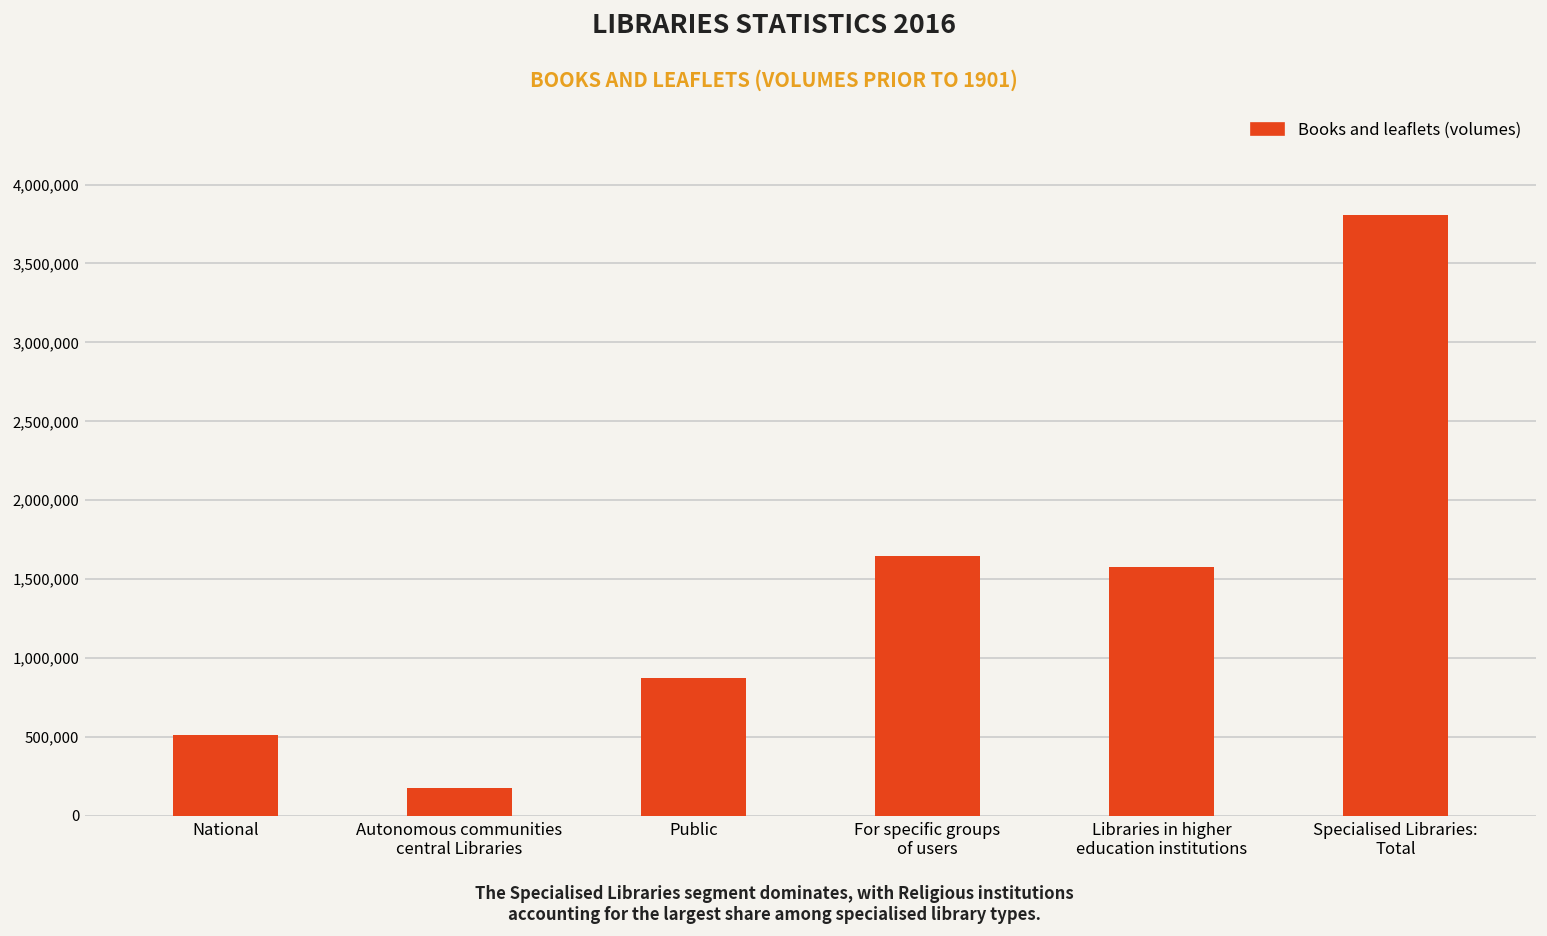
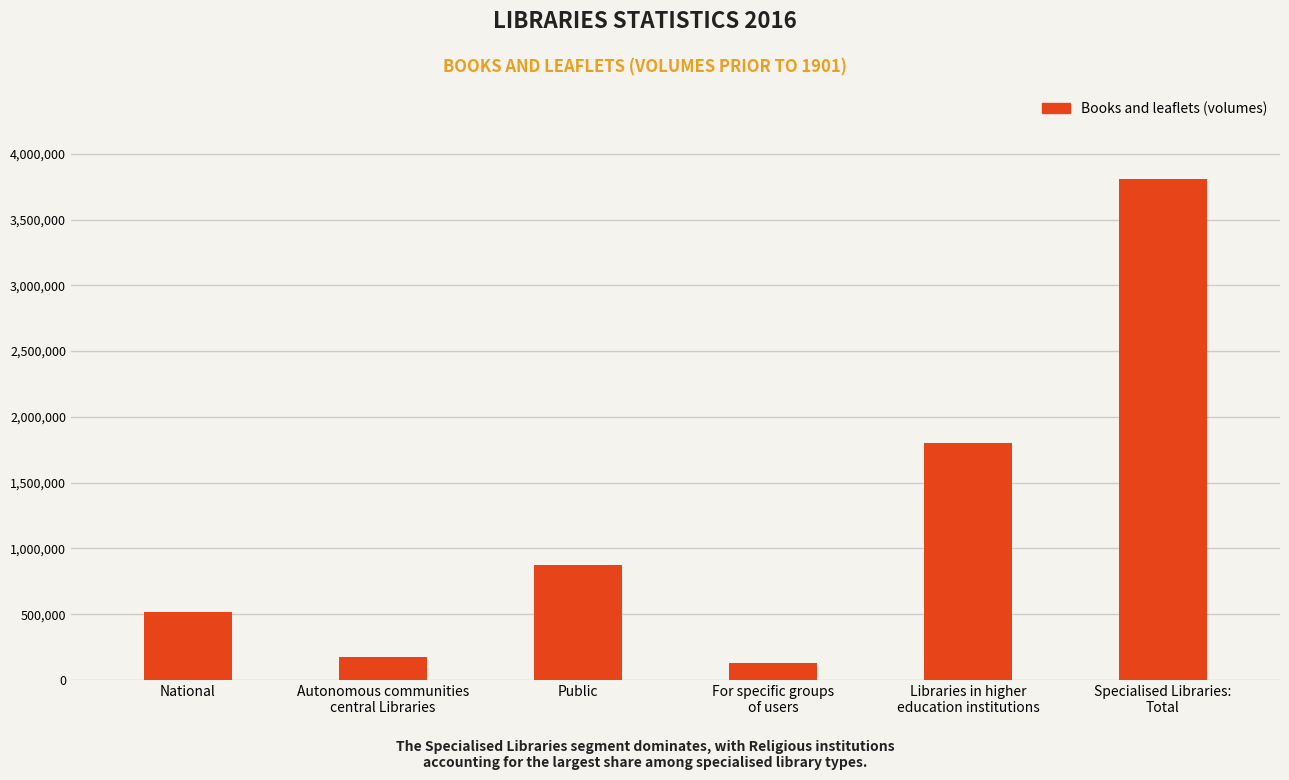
  {
    "National": "510,000",
    "Autonomous communities central Libraries": "180,000",
    "Public": "880,000",
-   "For specific groups of users": "1,650,000",
-   "Libraries in higher education institutions": "1,580,000",
+   "For specific groups of users": "130,000",
+   "Libraries in higher education institutions": "1,800,000",
    "Specialised Libraries: Total": "3,810,000"
  }
